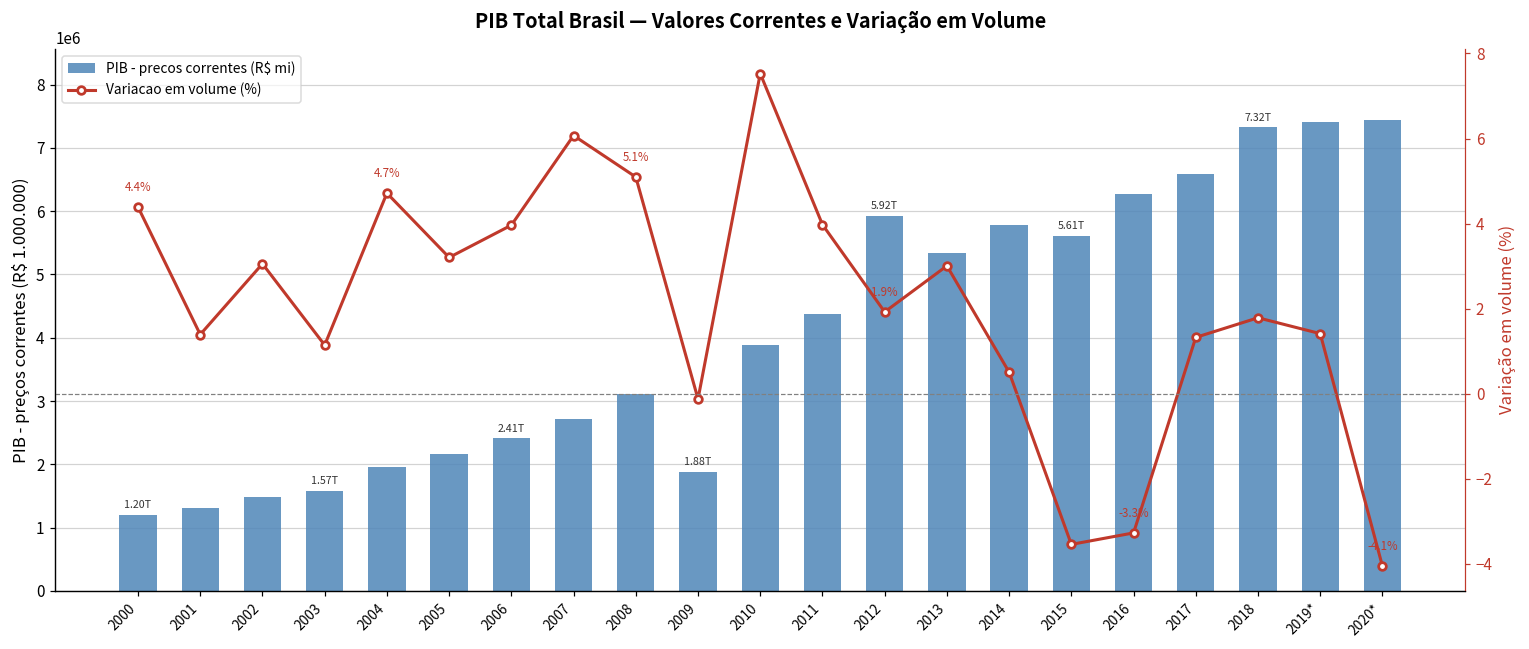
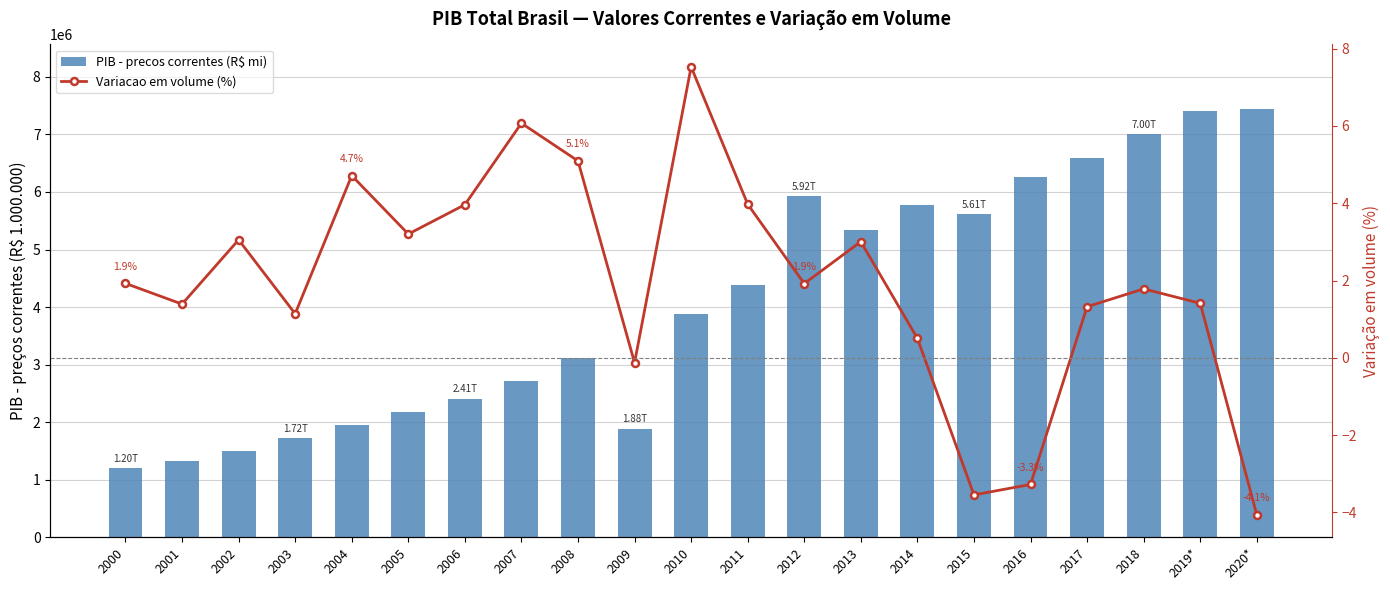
  {
    "PIB - precos correntes (R$ mi)": {
      "2000": "1.20T",
-     "2003": "1.57T",
+     "2003": "1.72T",
      "2006": "2.41T",
      "2009": "1.88T",
      "2012": "5.92T",
      "2015": "5.61T",
-     "2018": "7.32T"
+     "2018": "7.00T"
    },
    "Variacao em volume (%)": {
-     "2000": "4.4%",
+     "2000": "1.9%",
      "2004": "4.7%",
      "2008": "5.1%",
      "2012": "1.9%",
      "2016": "-3.3%",
      "2020*": "-4.1%"
    }
  }
